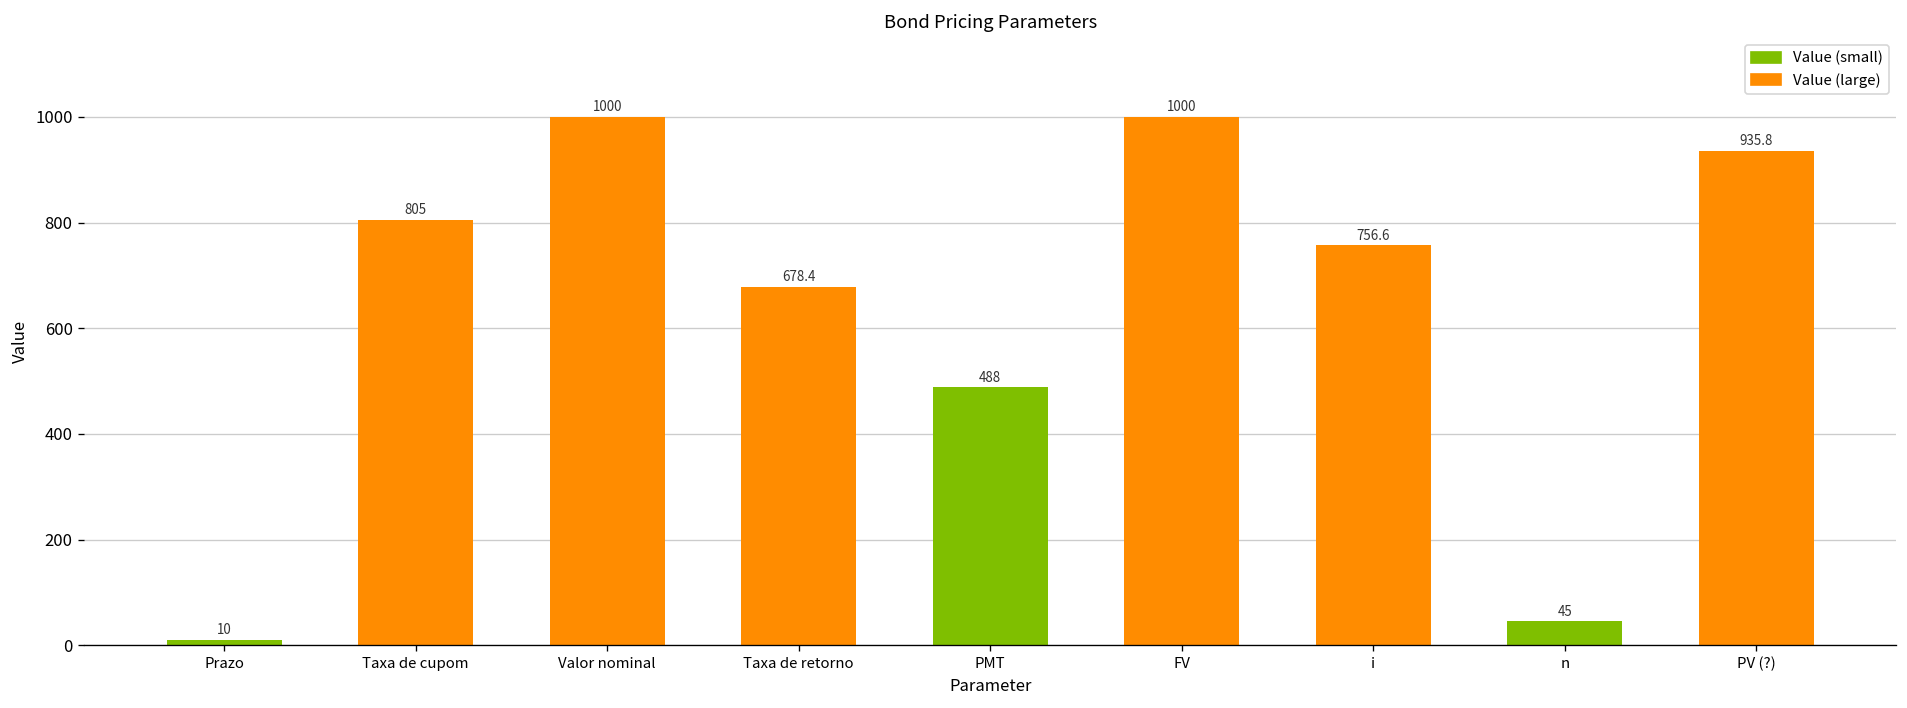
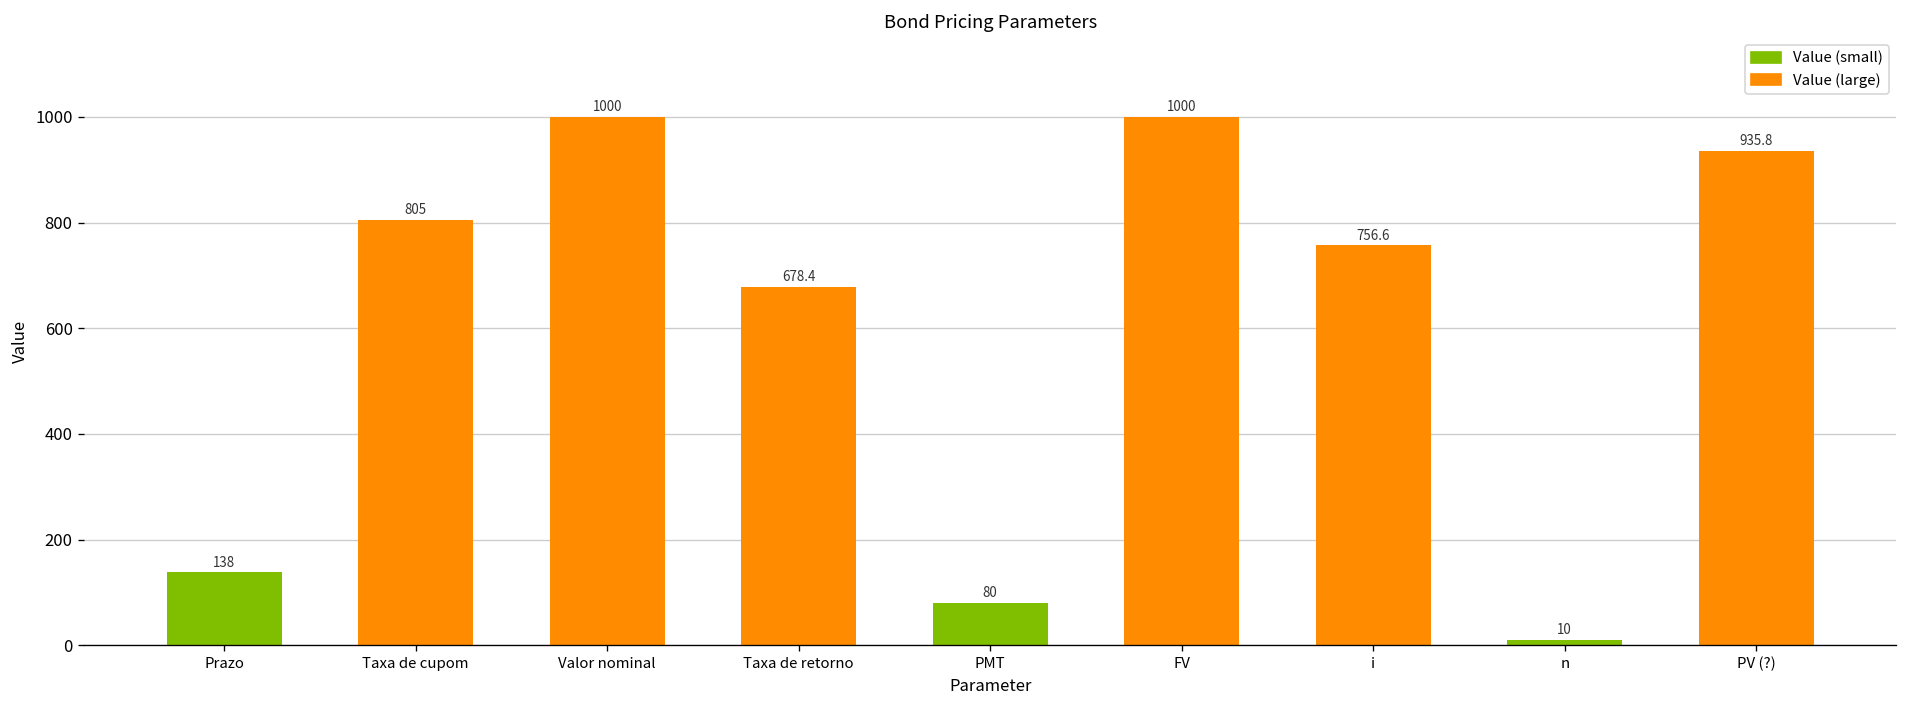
  {
-   "Prazo": 10,
+   "Prazo": 138,
    "Taxa de cupom": 805,
    "Valor nominal": 1000,
    "Taxa de retorno": 678.4,
-   "PMT": 488,
+   "PMT": 80,
    "FV": 1000,
    "i": 756.6,
-   "n": 45,
+   "n": 10,
    "PV (?)": 935.8
  }
